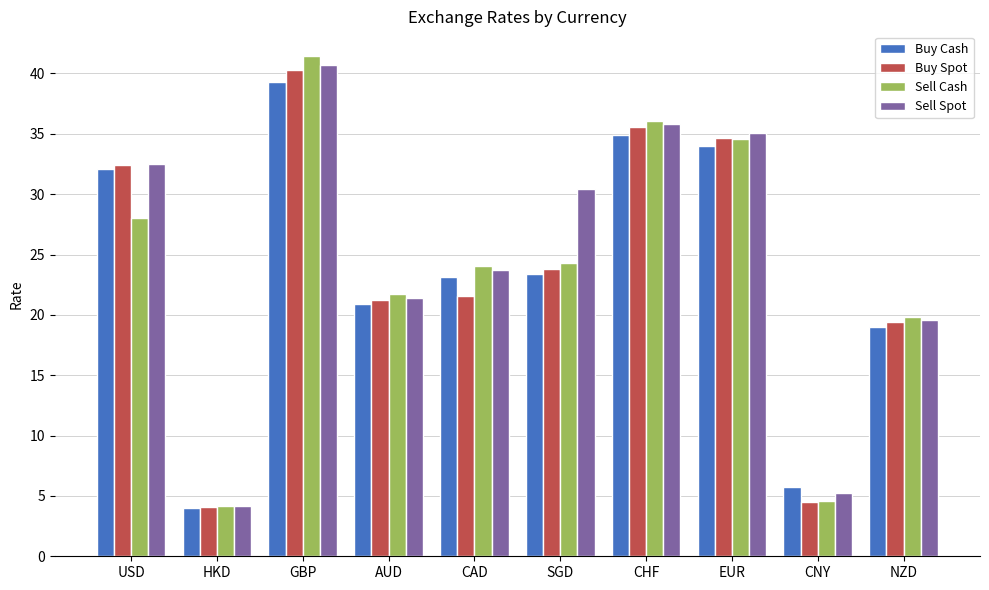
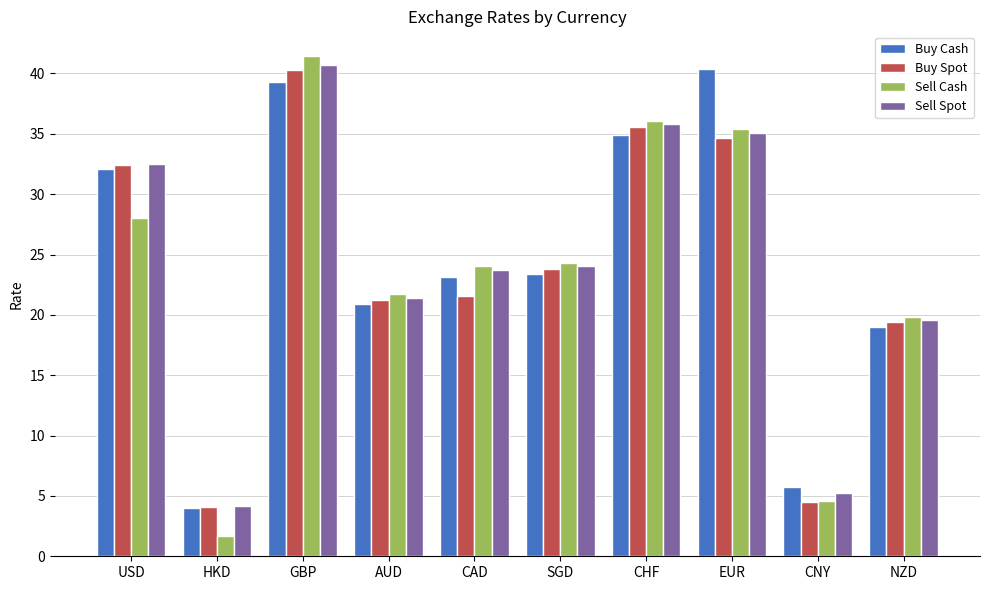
  {
    "Buy Cash": {
      "USD": 32.1,
      "HKD": 4.0,
      "GBP": 39.3,
      "AUD": 20.9,
      "CAD": 23.1,
      "SGD": 23.4,
      "CHF": 34.9,
-     "EUR": 34.0,
+     "EUR": 40.4,
      "CNY": 5.8,
      "NZD": 19.0
    },
    "Buy Spot": {
      "USD": 32.4,
      "HKD": 4.1,
      "GBP": 40.3,
      "AUD": 21.2,
      "CAD": 21.6,
      "SGD": 23.8,
      "CHF": 35.6,
      "EUR": 34.7,
      "CNY": 4.5,
      "NZD": 19.4
    },
    "Sell Cash": {
      "USD": 28.0,
-     "HKD": 4.2,
+     "HKD": 1.7,
      "GBP": 41.4,
      "AUD": 21.7,
      "CAD": 24.1,
      "SGD": 24.3,
      "CHF": 36.1,
-     "EUR": 34.6,
+     "EUR": 35.4,
      "CNY": 4.6,
      "NZD": 19.8
    },
    "Sell Spot": {
      "USD": 32.5,
      "HKD": 4.2,
      "GBP": 40.7,
      "AUD": 21.4,
      "CAD": 23.7,
-     "SGD": 30.4,
+     "SGD": 24.0,
      "CHF": 35.8,
      "EUR": 35.1,
      "CNY": 5.2,
      "NZD": 19.6
    }
  }
